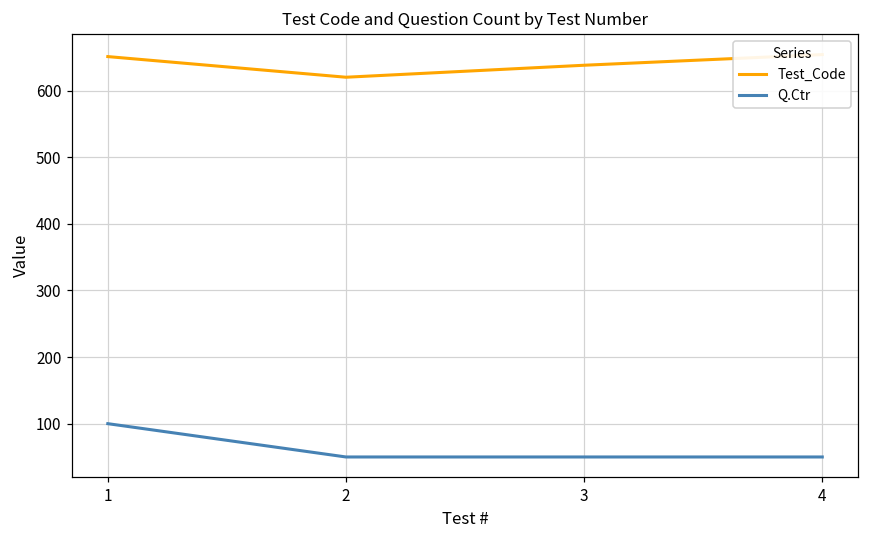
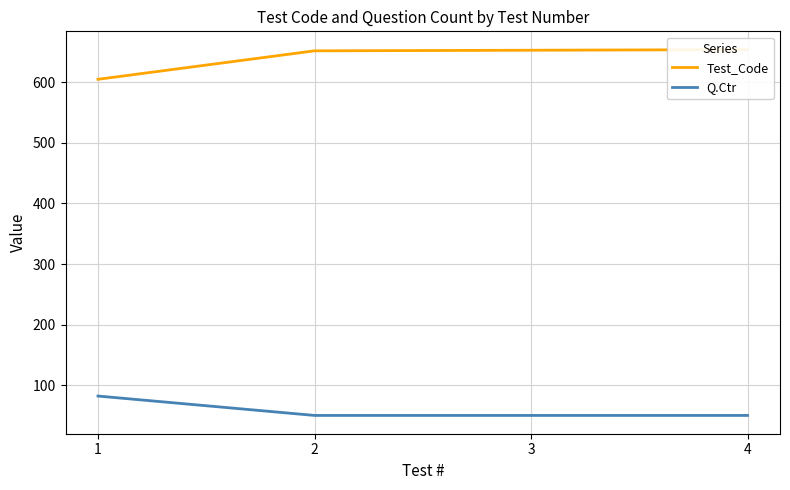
  {
    "Test_Code": {
-     "1": 650,
-     "2": 620,
-     "3": 640
+     "1": 610,
+     "2": 650,
+     "3": 650
    },
    "Q.Ctr": {
-     "1": 100,
+     "1": 80,
      "2": 50,
      "3": 50,
      "4": 50
    }
  }
